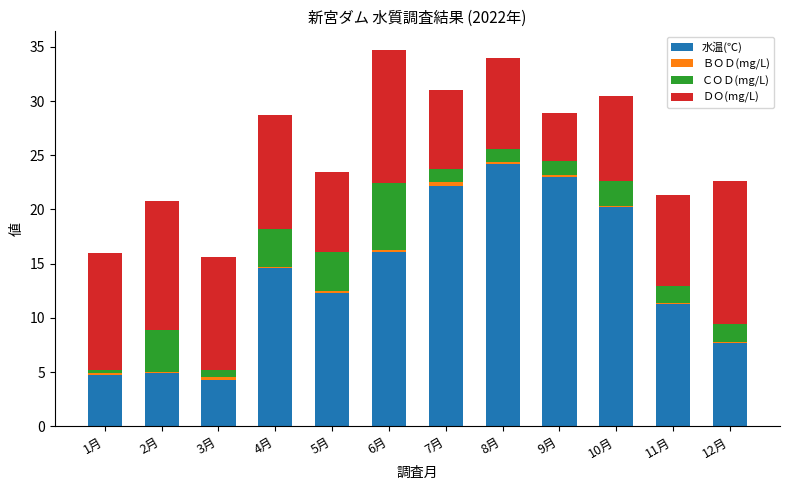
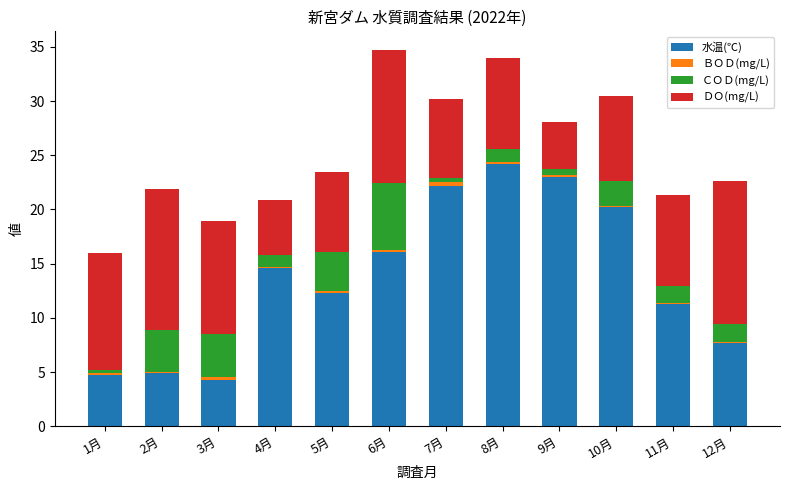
  {
    "水温(℃)": {
      "1月": 4.7,
      "2月": 4.9,
      "3月": 4.3,
      "4月": 14.6,
      "5月": 12.3,
      "6月": 16.1,
      "7月": 22.2,
      "8月": 24.2,
      "9月": 23.0,
      "10月": 20.2,
      "11月": 11.3,
      "12月": 7.7
    },
    "ＢＯＤ(mg/L)": {
      "7月": 0.3
    },
    "ＣＯＤ(mg/L)": {
      "1月": 0.3,
      "2月": 3.9,
-     "3月": 0.7,
-     "4月": 3.5,
+     "3月": 4.0,
+     "4月": 1.1,
      "5月": 3.6,
      "6月": 6.1,
-     "7月": 1.2,
+     "7月": 0.4,
      "8月": 1.2,
-     "9月": 1.3,
+     "9月": 0.5,
      "10月": 2.3,
      "11月": 1.5,
      "12月": 1.6
    },
    "ＤＯ(mg/L)": {
      "1月": 10.8,
-     "2月": 11.9,
+     "2月": 13.0,
      "3月": 10.4,
-     "4月": 10.5,
+     "4月": 5.1,
      "5月": 7.4,
      "6月": 12.3,
      "7月": 7.3,
      "8月": 8.4,
      "9月": 4.4,
      "10月": 7.9,
      "11月": 8.4,
      "12月": 13.2
    }
  }
